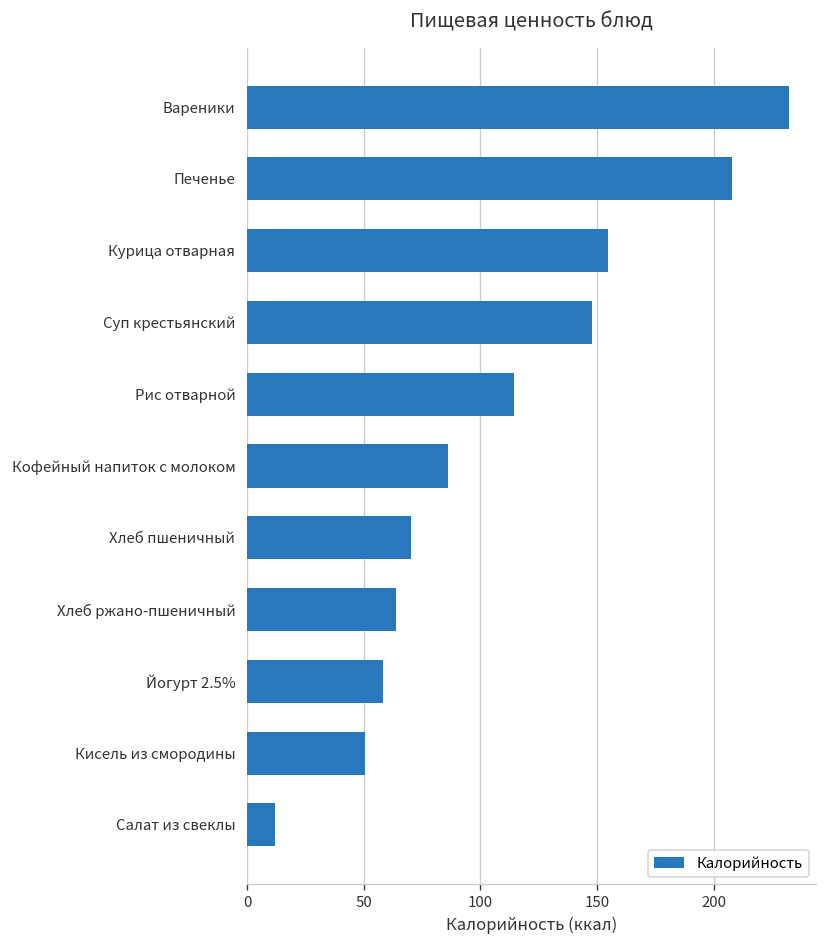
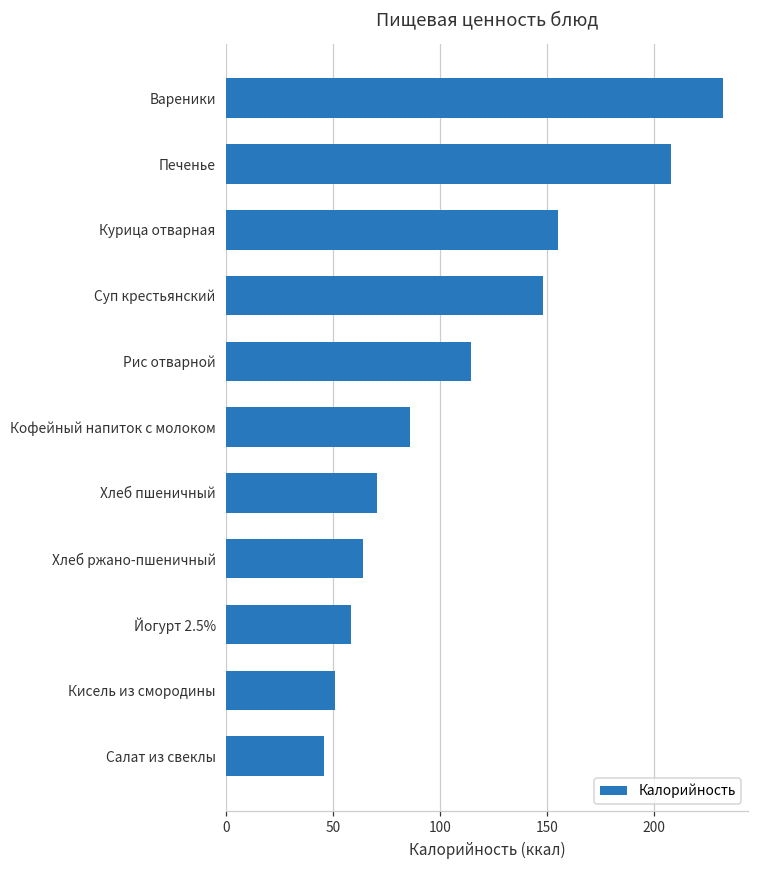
  {
    "Вареники": 232,
    "Печенье": 208,
    "Курица отварная": 155,
    "Суп крестьянский": 148,
    "Рис отварной": 114,
    "Кофейный напиток с молоком": 86,
    "Хлеб пшеничный": 70,
    "Хлеб ржано-пшеничный": 64,
    "Йогурт 2.5%": 58,
    "Кисель из смородины": 51,
-   "Салат из свеклы": 12
+   "Салат из свеклы": 46
  }
